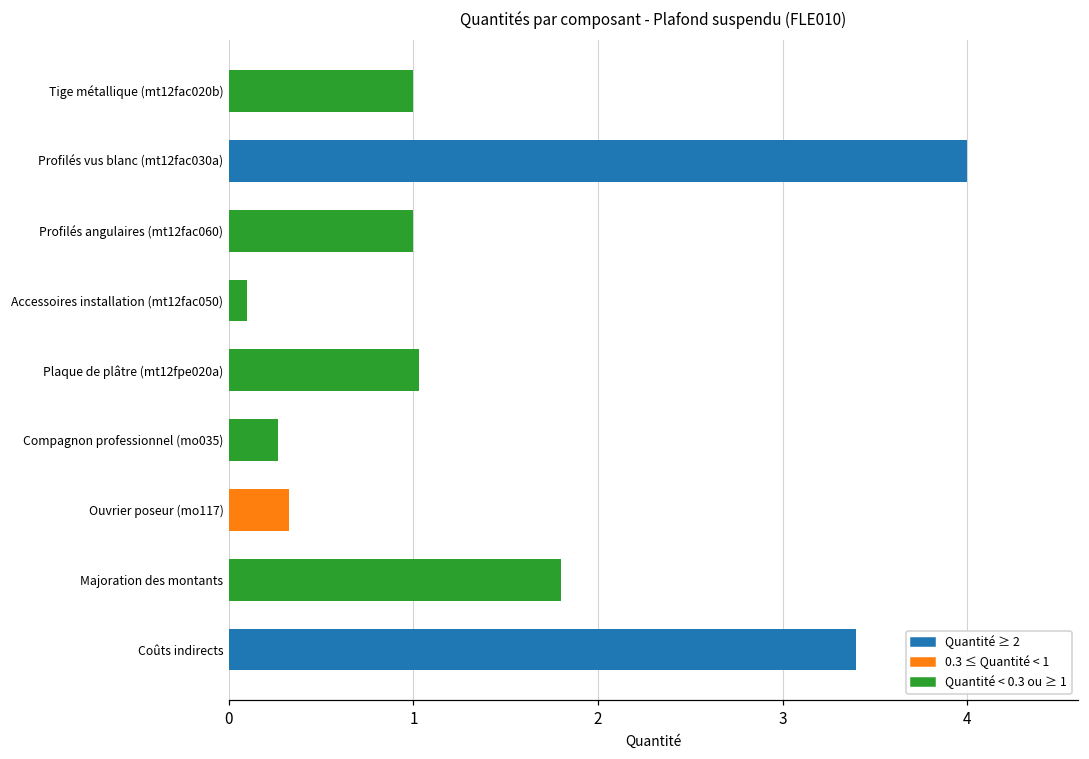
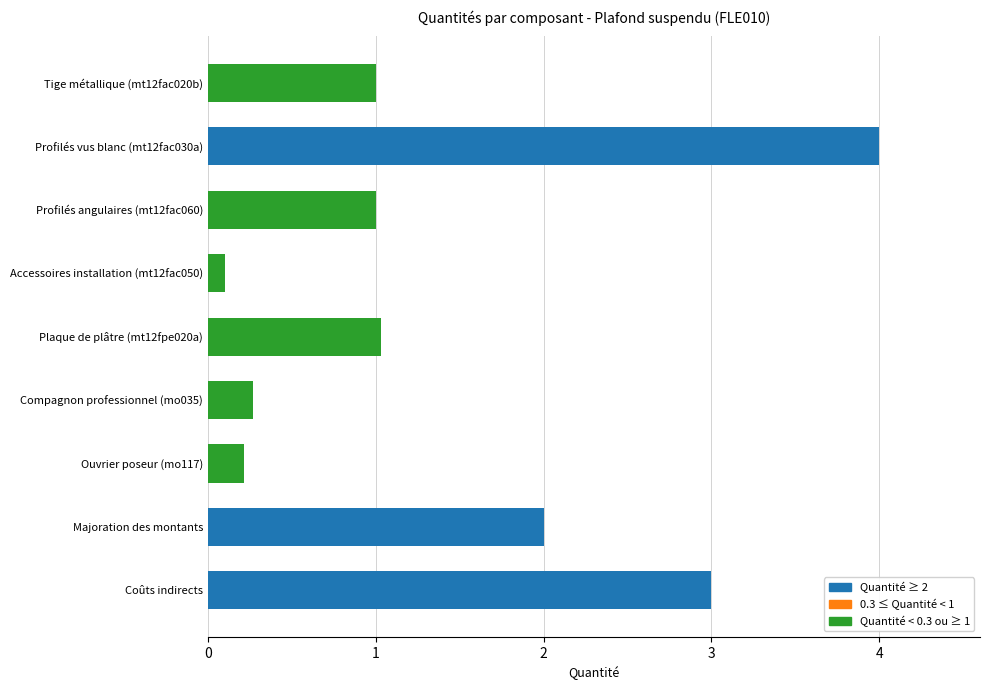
  {
    "Tige métallique (mt12fac020b)": 1.00,
    "Profilés vus blanc (mt12fac030a)": 4.00,
    "Profilés angulaires (mt12fac060)": 1.00,
    "Accessoires installation (mt12fac050)": 0.10,
    "Plaque de plâtre (mt12fpe020a)": 1.03,
    "Compagnon professionnel (mo035)": 0.27,
-   "Ouvrier poseur (mo117)": 0.33,
-   "Majoration des montants": 1.8,
-   "Coûts indirects": 3.4
+   "Ouvrier poseur (mo117)": 0.21,
+   "Majoration des montants": 2.0,
+   "Coûts indirects": 3.0
  }
